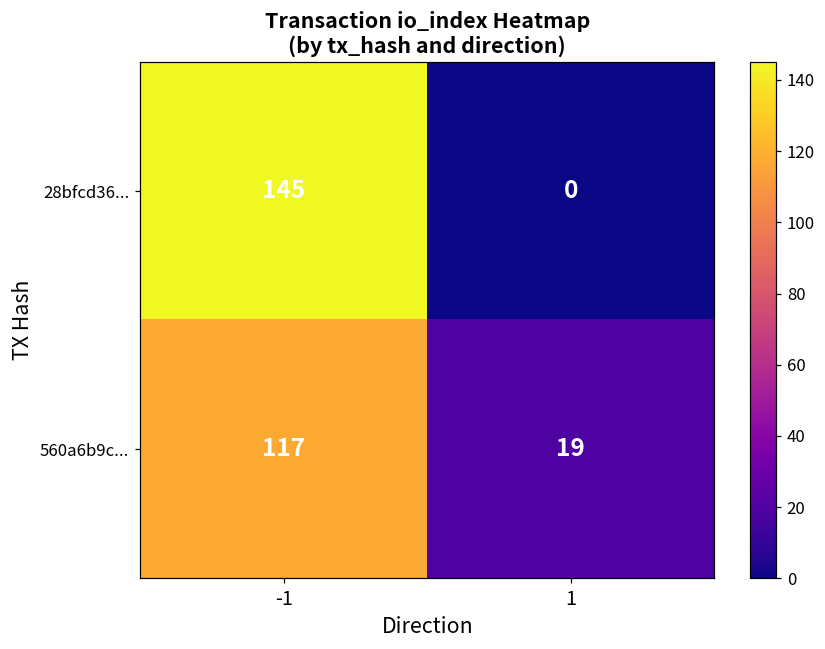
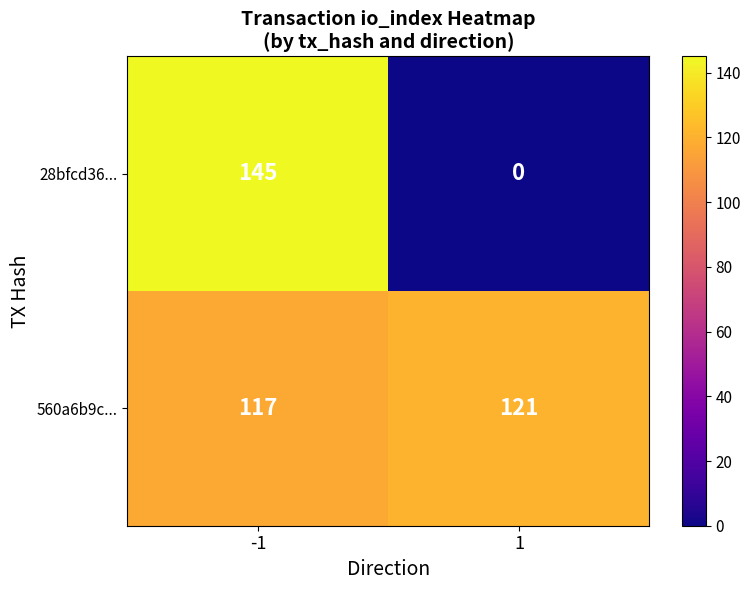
  {
    "28bfcd36...": {
      "-1": 145,
      "1": 0
    },
    "560a6b9c...": {
      "-1": 117,
-     "1": 19
+     "1": 121
    }
  }
